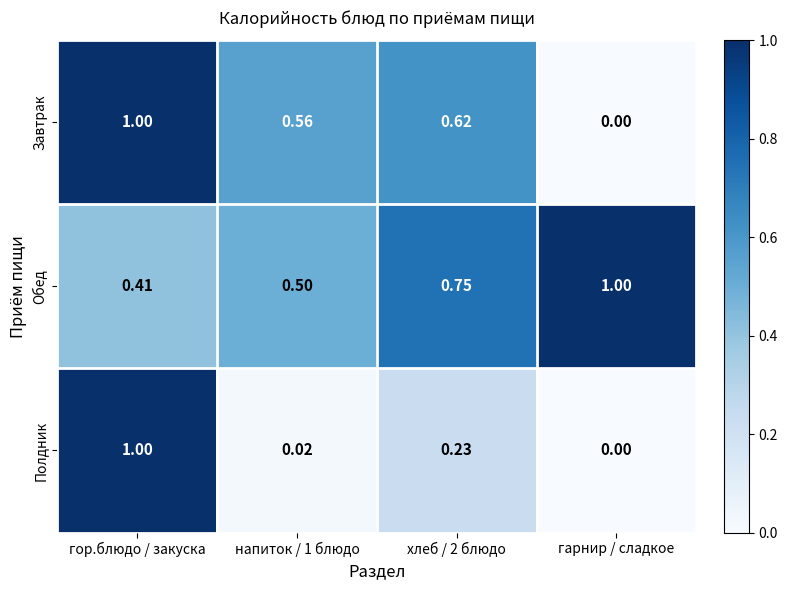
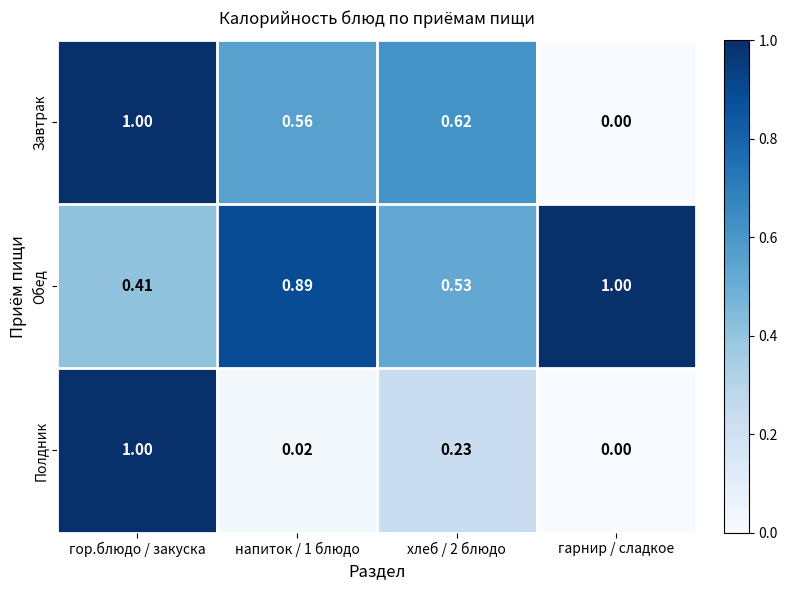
  {
    "Завтрак": {
      "гор.блюдо / закуска": 1.00,
      "напиток / 1 блюдо": 0.56,
      "хлеб / 2 блюдо": 0.62,
      "гарнир / сладкое": 0.00
    },
    "Обед": {
      "гор.блюдо / закуска": 0.41,
-     "напиток / 1 блюдо": 0.50,
-     "хлеб / 2 блюдо": 0.75,
+     "напиток / 1 блюдо": 0.89,
+     "хлеб / 2 блюдо": 0.53,
      "гарнир / сладкое": 1.00
    },
    "Полдник": {
      "гор.блюдо / закуска": 1.00,
      "напиток / 1 блюдо": 0.02,
      "хлеб / 2 блюдо": 0.23,
      "гарнир / сладкое": 0.00
    }
  }
